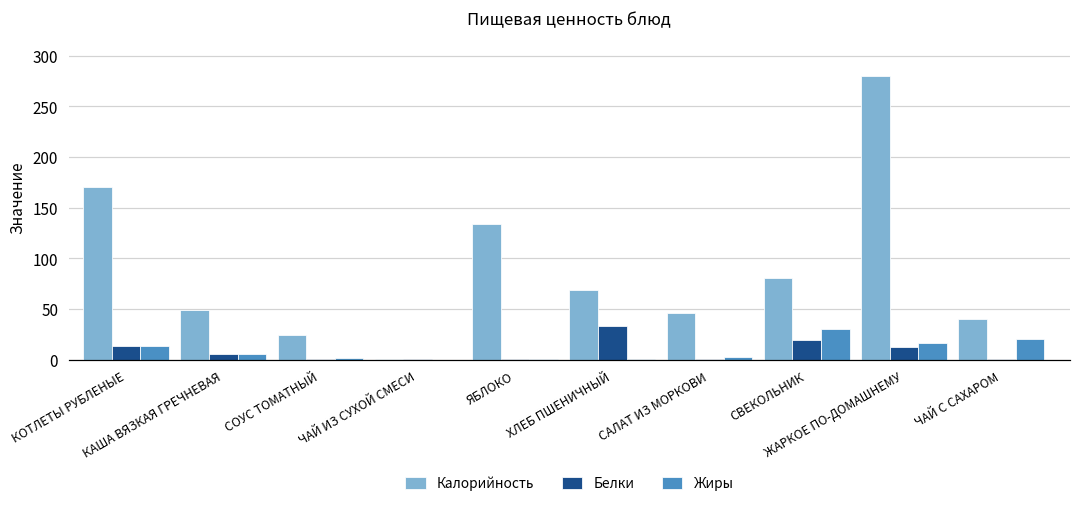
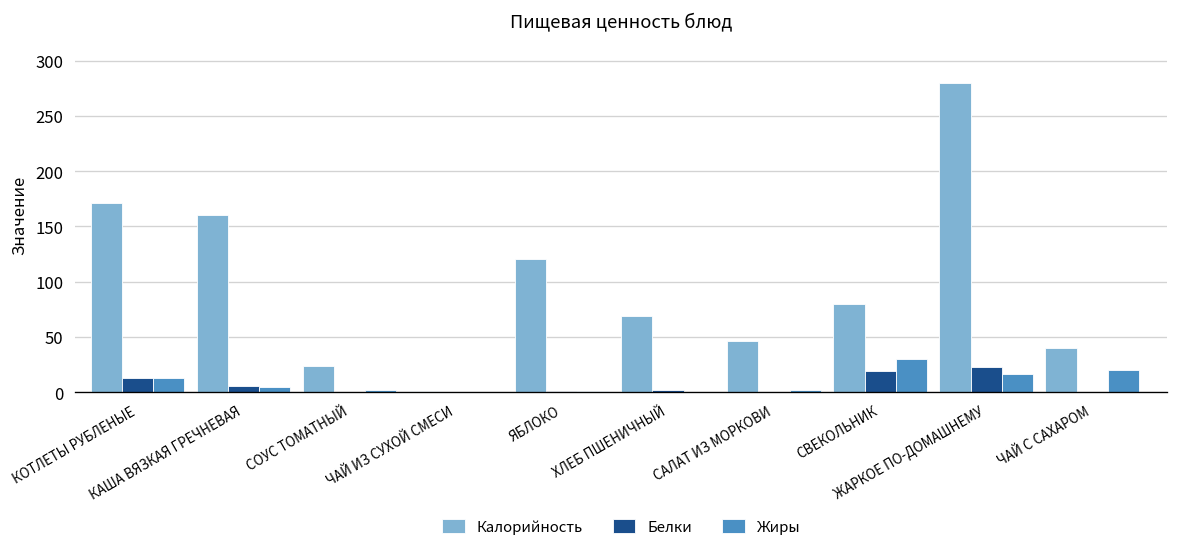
  {
    "Калорийность": {
      "КОТЛЕТЫ РУБЛЕНЫЕ": 170,
-     "КАША ВЯЗКАЯ ГРЕЧНЕВАЯ": 50,
+     "КАША ВЯЗКАЯ ГРЕЧНЕВАЯ": 160,
      "СОУС ТОМАТНЫЙ": 20,
-     "ЯБЛОКО": 130,
+     "ЯБЛОКО": 120,
      "ХЛЕБ ПШЕНИЧНЫЙ": 70,
      "САЛАТ ИЗ МОРКОВИ": 50,
      "СВЕКОЛЬНИК": 80,
      "ЖАРКОЕ ПО-ДОМАШНЕМУ": 280,
      "ЧАЙ С САХАРОМ": 40
    },
    "Белки": {
      "КОТЛЕТЫ РУБЛЕНЫЕ": 10,
      "КАША ВЯЗКАЯ ГРЕЧНЕВАЯ": 10,
-     "ХЛЕБ ПШЕНИЧНЫЙ": 30,
+     "ХЛЕБ ПШЕНИЧНЫЙ": 0,
      "СВЕКОЛЬНИК": 20,
-     "ЖАРКОЕ ПО-ДОМАШНЕМУ": 10
+     "ЖАРКОЕ ПО-ДОМАШНЕМУ": 20
    },
    "Жиры": {
      "КОТЛЕТЫ РУБЛЕНЫЕ": 10,
      "КАША ВЯЗКАЯ ГРЕЧНЕВАЯ": 10,
      "ЧАЙ ИЗ СУХОЙ СМЕСИ": 0,
      "СВЕКОЛЬНИК": 30,
      "ЖАРКОЕ ПО-ДОМАШНЕМУ": 20,
      "ЧАЙ С САХАРОМ": 20
    }
  }
